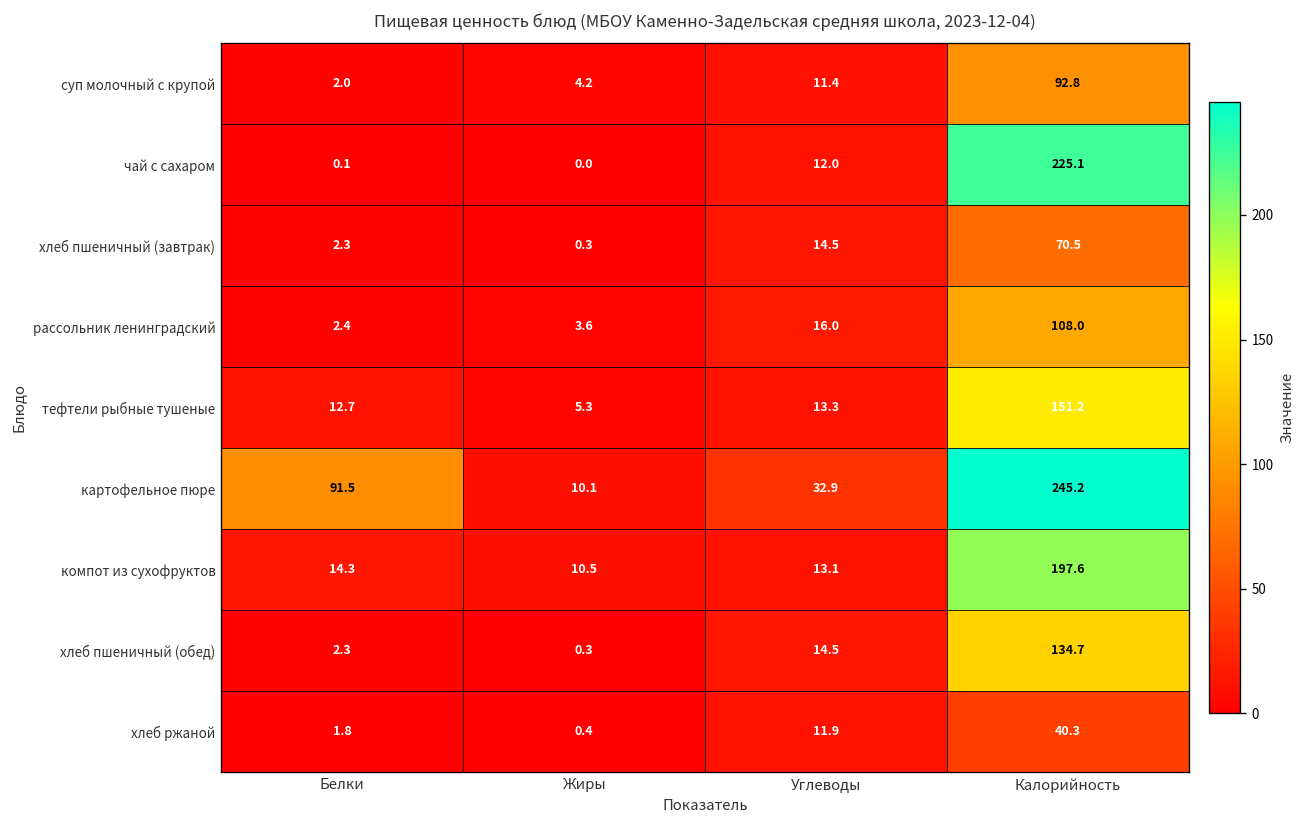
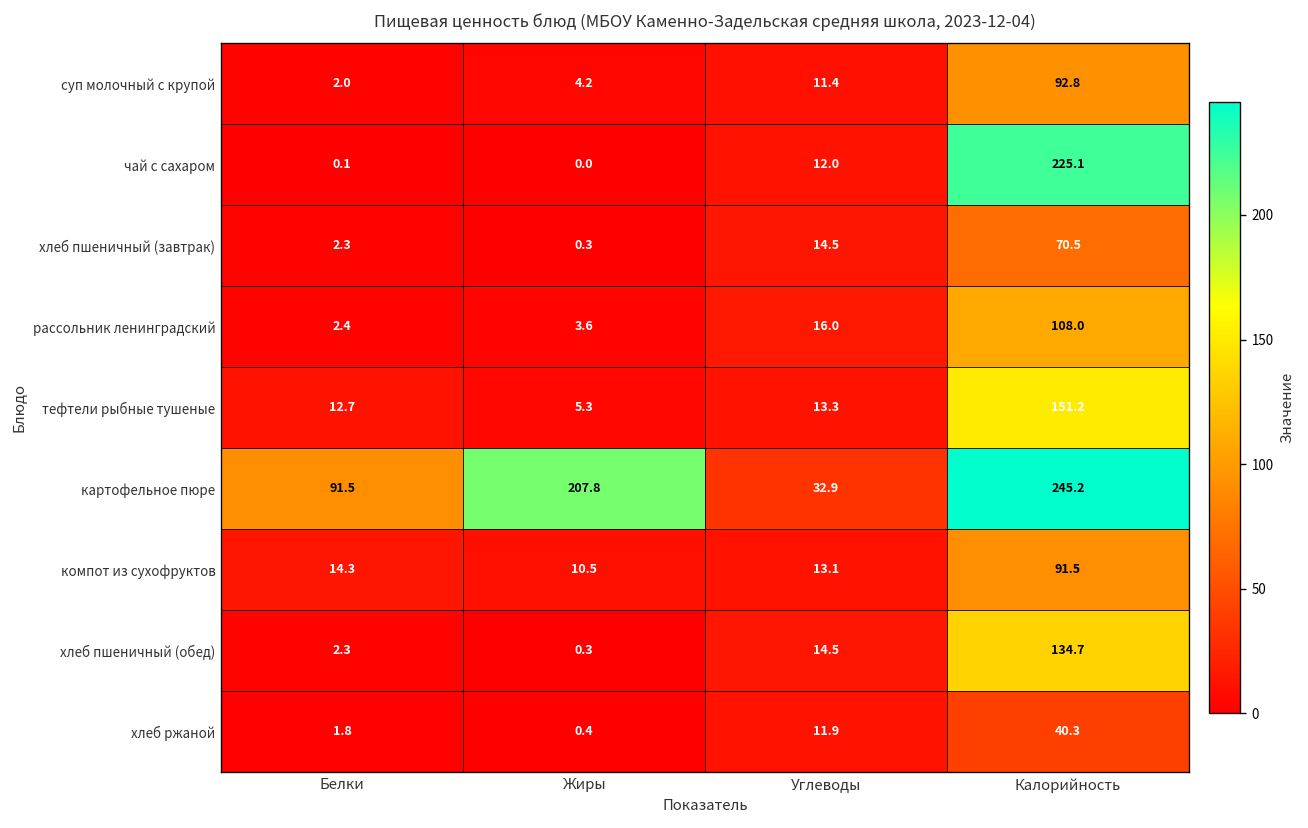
  {
    "суп молочный с крупой": {
      "Белки": 2.0,
      "Жиры": 4.2,
      "Углеводы": 11.4,
      "Калорийность": 92.8
    },
    "чай с сахаром": {
      "Белки": 0.1,
      "Жиры": 0.0,
      "Углеводы": 12.0,
      "Калорийность": 225.1
    },
    "хлеб пшеничный (завтрак)": {
      "Белки": 2.3,
      "Жиры": 0.3,
      "Углеводы": 14.5,
      "Калорийность": 70.5
    },
    "рассольник ленинградский": {
      "Белки": 2.4,
      "Жиры": 3.6,
      "Углеводы": 16.0,
      "Калорийность": 108.0
    },
    "тефтели рыбные тушеные": {
      "Белки": 12.7,
      "Жиры": 5.3,
      "Углеводы": 13.3,
      "Калорийность": 151.2
    },
    "картофельное пюре": {
      "Белки": 91.5,
-     "Жиры": 10.1,
+     "Жиры": 207.8,
      "Углеводы": 32.9,
      "Калорийность": 245.2
    },
    "компот из сухофруктов": {
      "Белки": 14.3,
      "Жиры": 10.5,
      "Углеводы": 13.1,
-     "Калорийность": 197.6
+     "Калорийность": 91.5
    },
    "хлеб пшеничный (обед)": {
      "Белки": 2.3,
      "Жиры": 0.3,
      "Углеводы": 14.5,
      "Калорийность": 134.7
    },
    "хлеб ржаной": {
      "Белки": 1.8,
      "Жиры": 0.4,
      "Углеводы": 11.9,
      "Калорийность": 40.3
    }
  }
